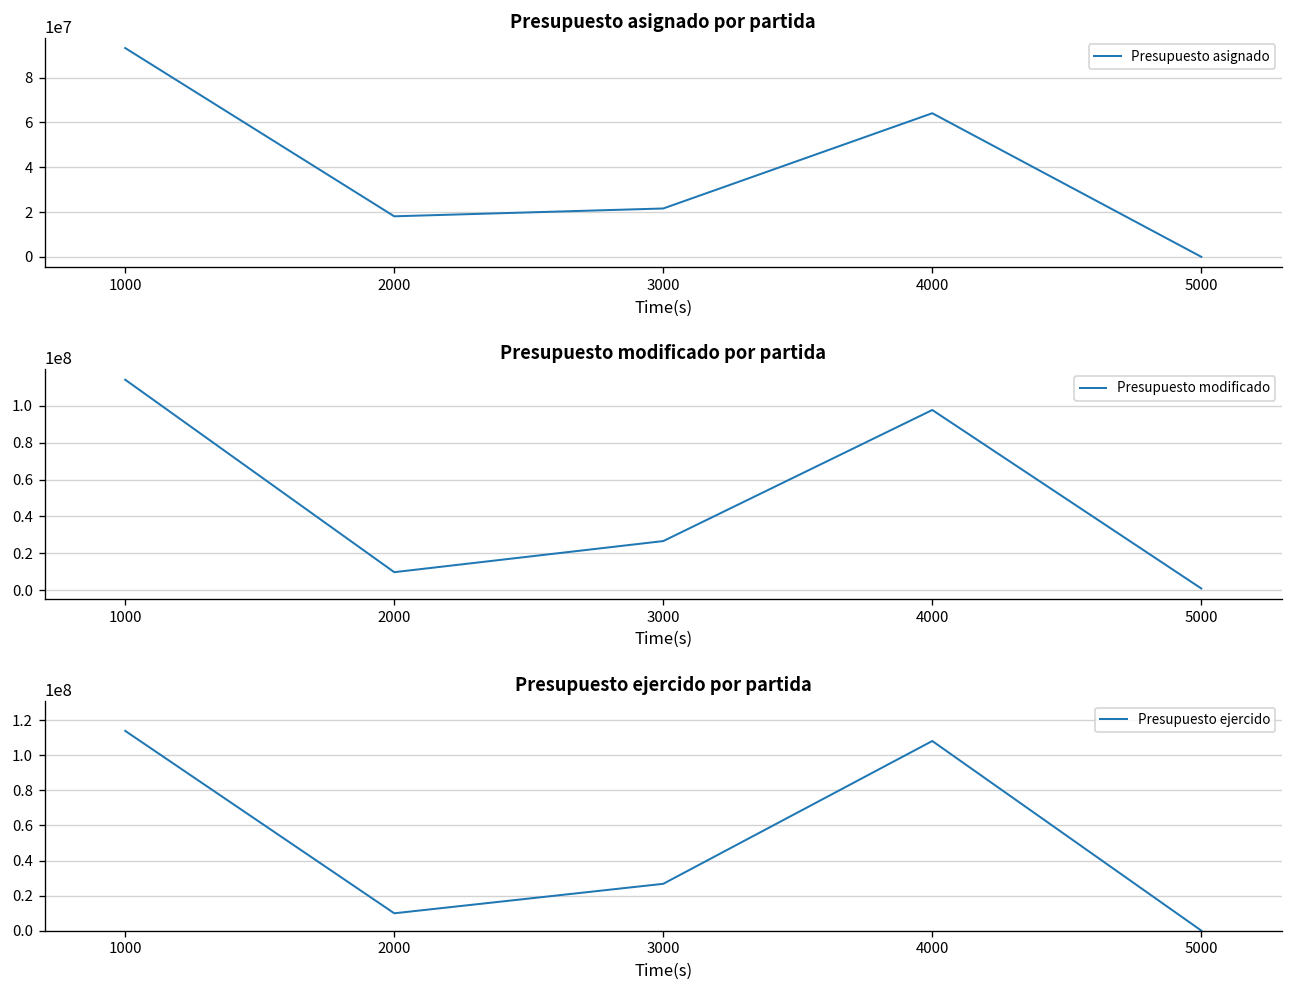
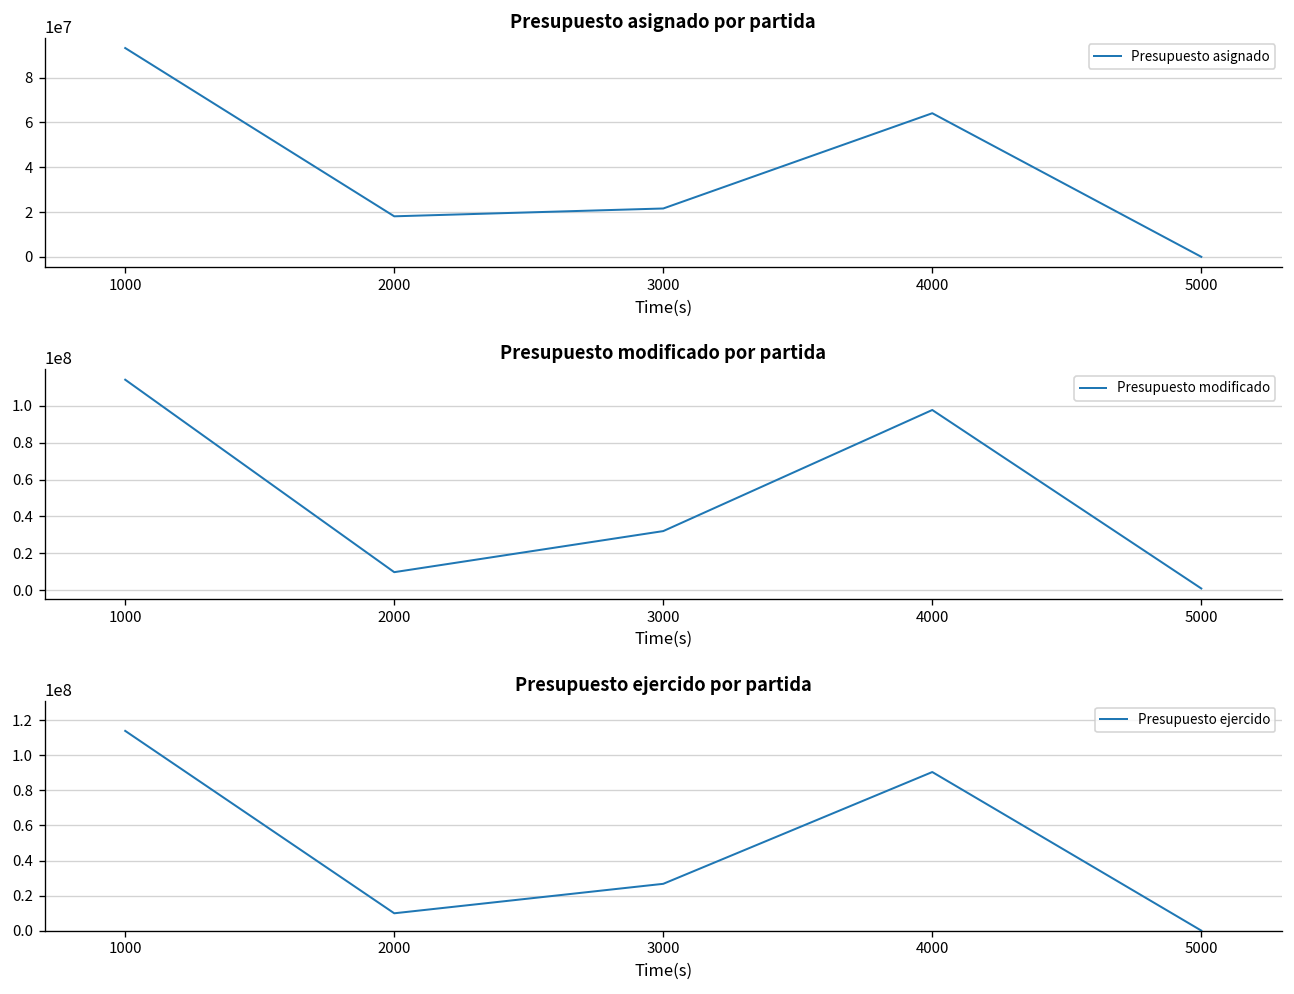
  {
    "Presupuesto asignado por partida": {
      "1000": 93000000,
      "2000": 18000000,
      "3000": 22000000,
      "4000": 64000000,
      "5000": 0
    },
    "Presupuesto modificado por partida": {
      "1000": 114000000,
      "2000": 10000000,
-     "3000": 27000000,
+     "3000": 32000000,
      "4000": 98000000,
      "5000": 1000000
    },
    "Presupuesto ejercido por partida": {
      "1000": 114000000,
      "2000": 10000000,
      "3000": 27000000,
-     "4000": 108000000,
+     "4000": 91000000,
      "5000": 0
    }
  }
